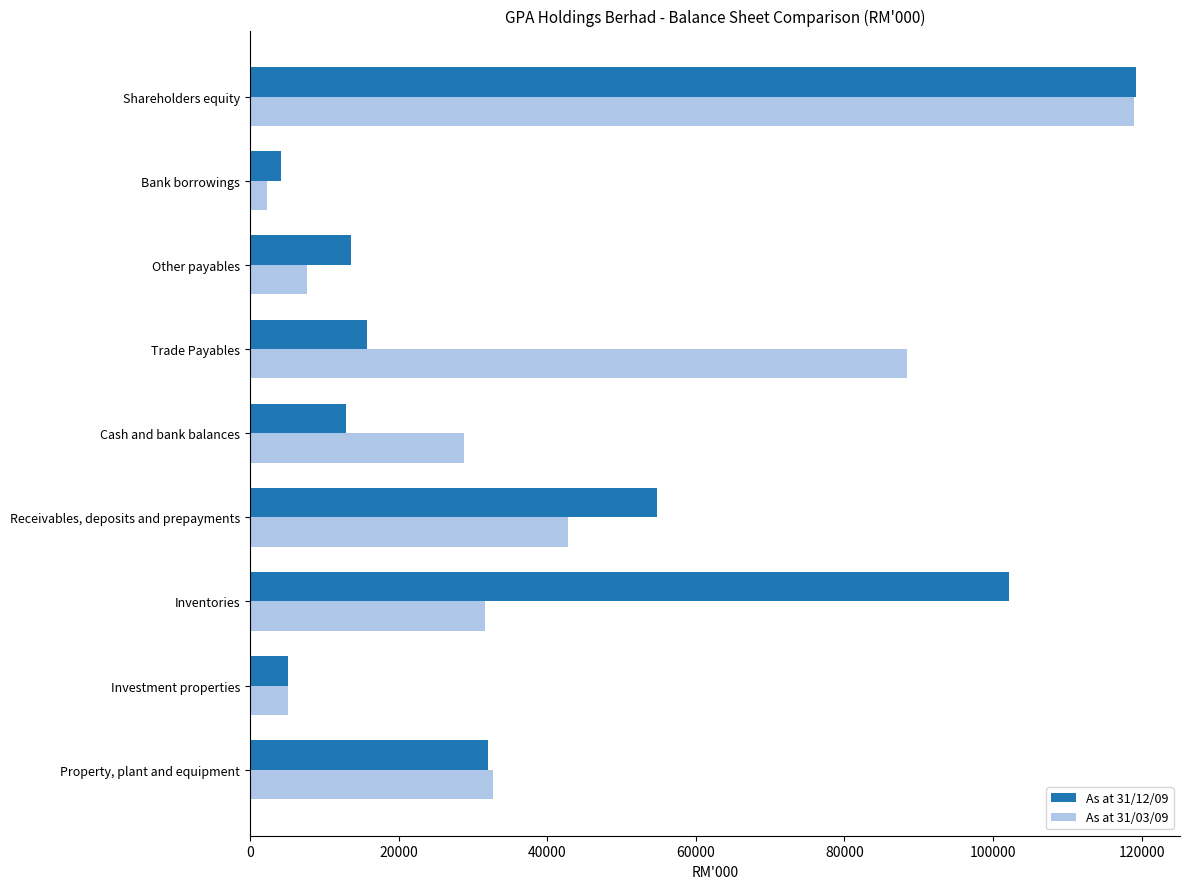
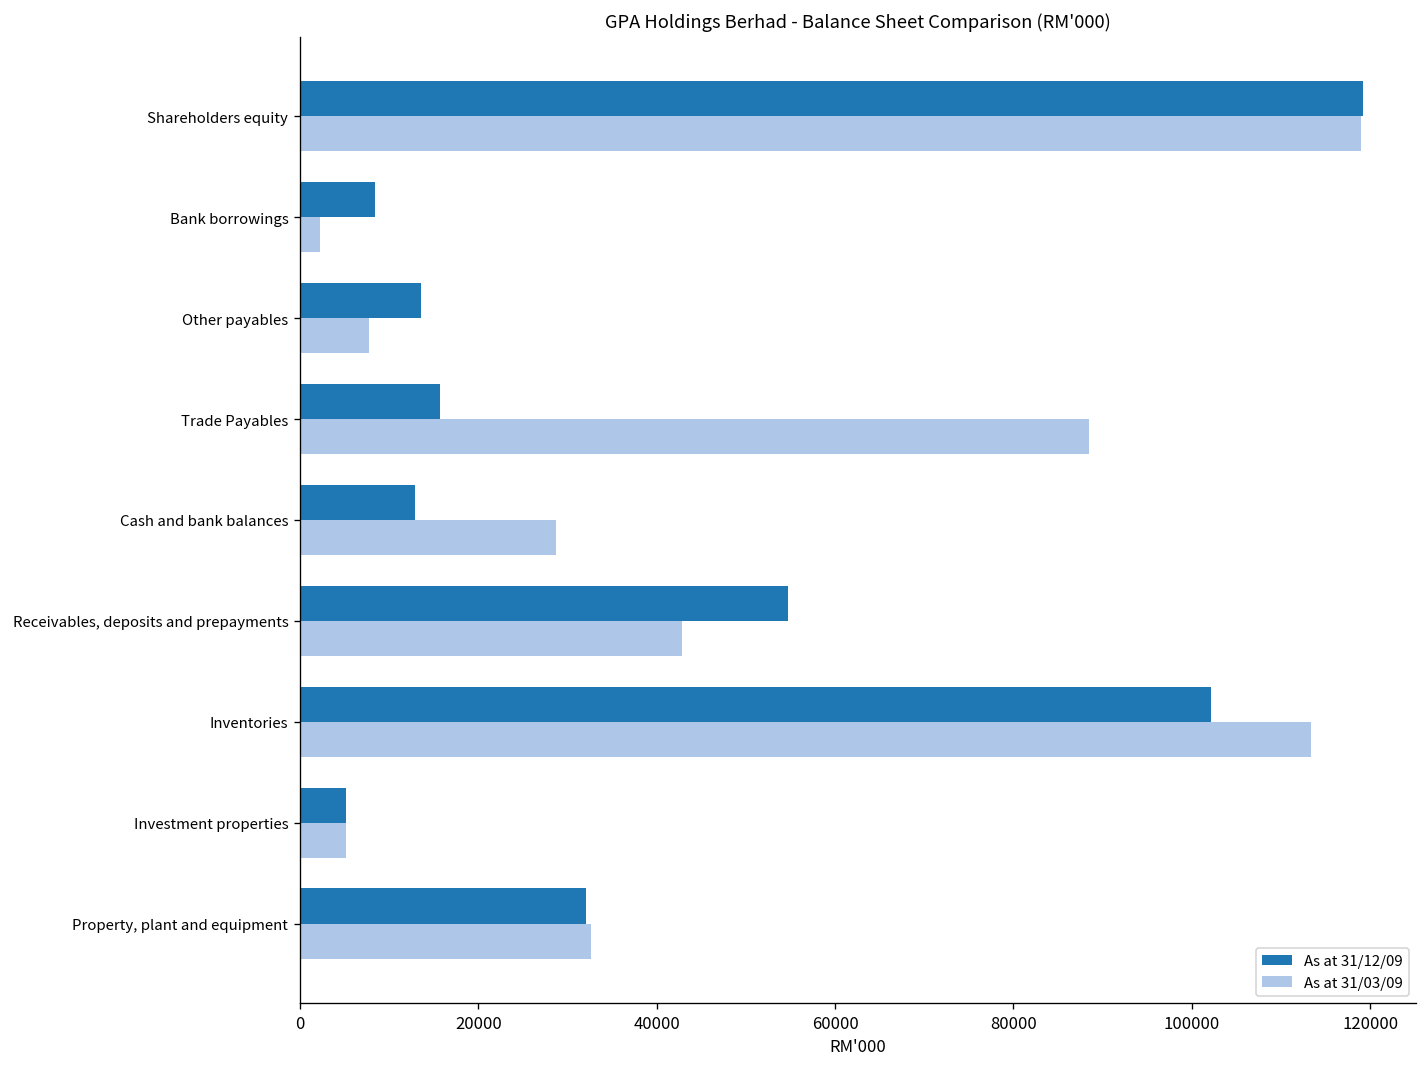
  {
    "As at 31/12/09": {
      "Shareholders equity": 119000,
-     "Bank borrowings": 4000,
+     "Bank borrowings": 8000,
      "Other payables": 14000,
      "Trade Payables": 16000,
      "Cash and bank balances": 13000,
      "Receivables, deposits and prepayments": 55000,
      "Inventories": 102000,
      "Investment properties": 5000,
      "Property, plant and equipment": 32000
    },
    "As at 31/03/09": {
      "Shareholders equity": 119000,
      "Bank borrowings": 2000,
      "Other payables": 8000,
      "Trade Payables": 88000,
      "Cash and bank balances": 29000,
      "Receivables, deposits and prepayments": 43000,
-     "Inventories": 32000,
+     "Inventories": 113000,
      "Investment properties": 5000,
      "Property, plant and equipment": 33000
    }
  }
